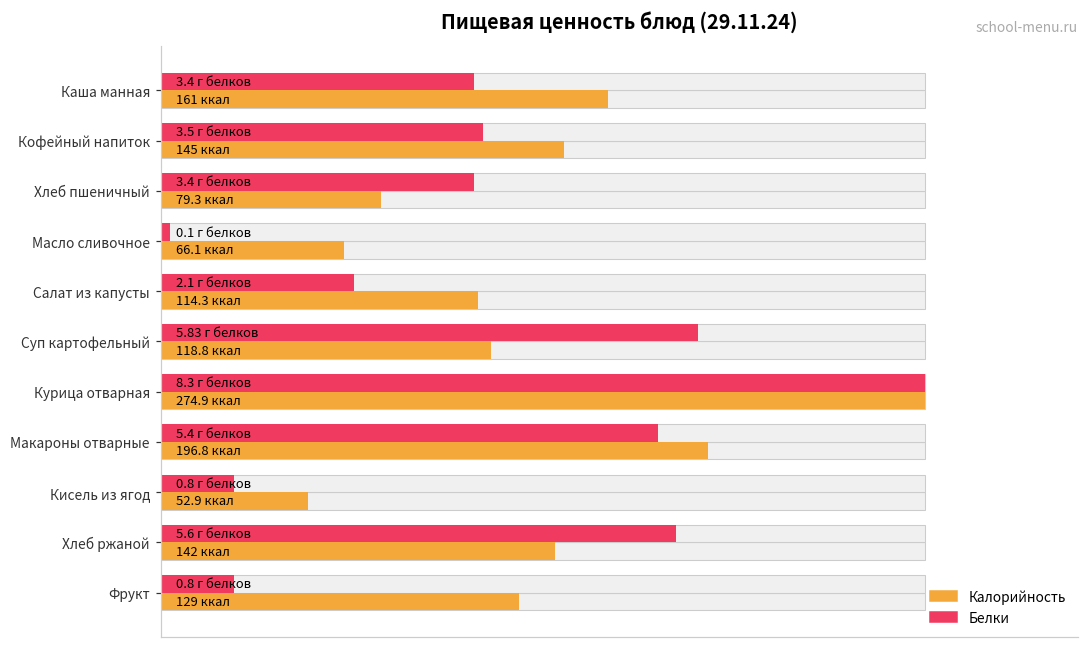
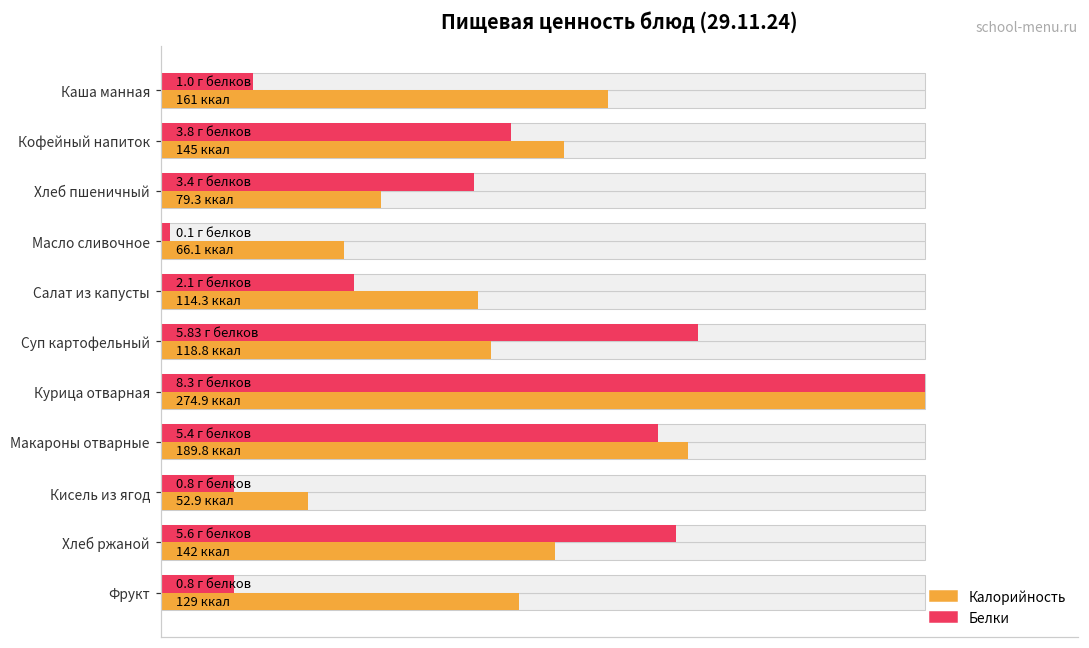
  {
    "Калорийность": {
-     "Макароны отварные": 196.8
+     "Макароны отварные": 189.8
    },
    "Белки": {
-     "Каша манная": 3.4,
-     "Кофейный напиток": 3.5
+     "Каша манная": 1.0,
+     "Кофейный напиток": 3.8
    }
  }
